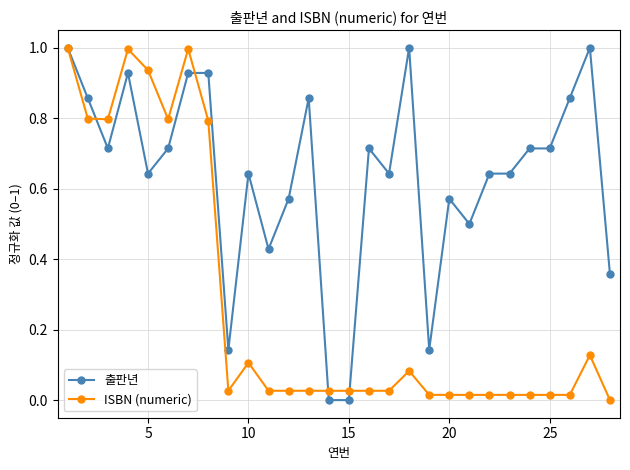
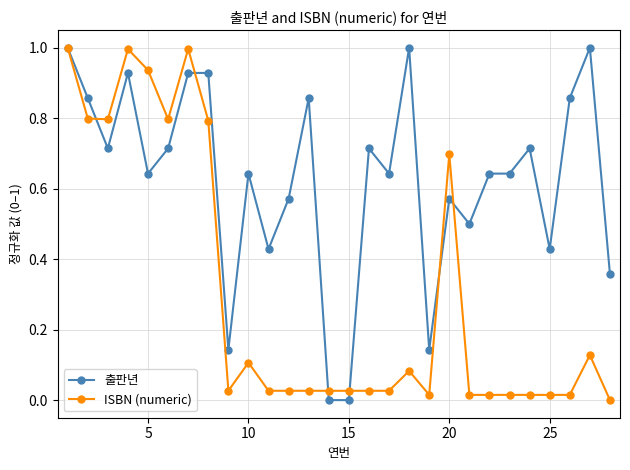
  {
    "출판년": {
      "5": 0.64,
      "10": 0.64,
      "15": 0.00,
      "20": 0.57,
-     "25": 0.71
+     "25": 0.43
    },
    "ISBN (numeric)": {
      "5": 0.94,
      "10": 0.11,
      "15": 0.03,
-     "20": 0.01,
+     "20": 0.70,
      "25": 0.01
    }
  }
